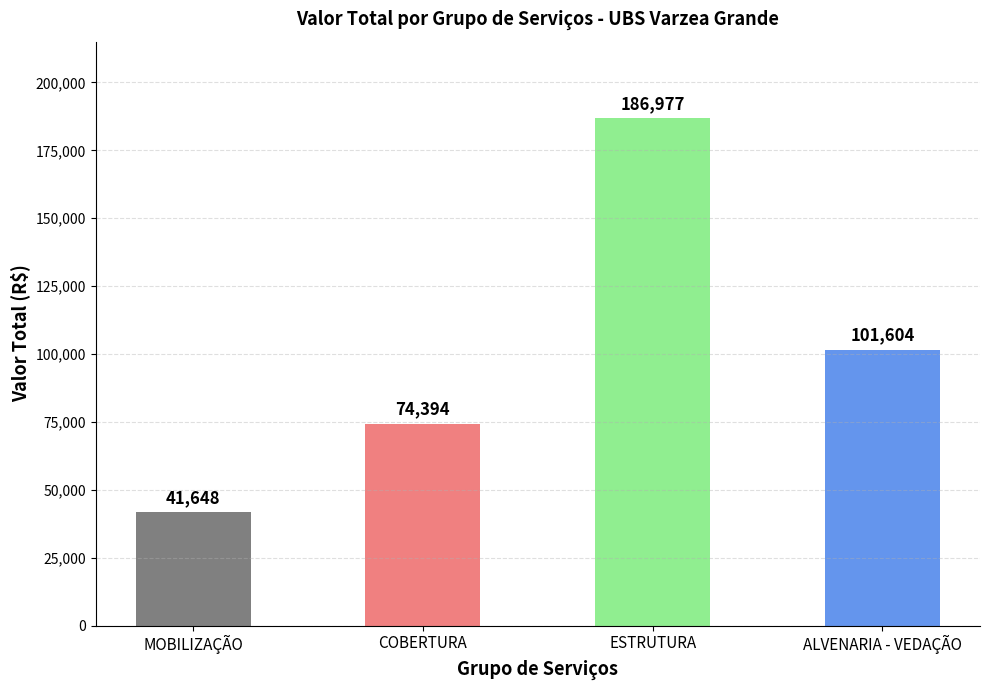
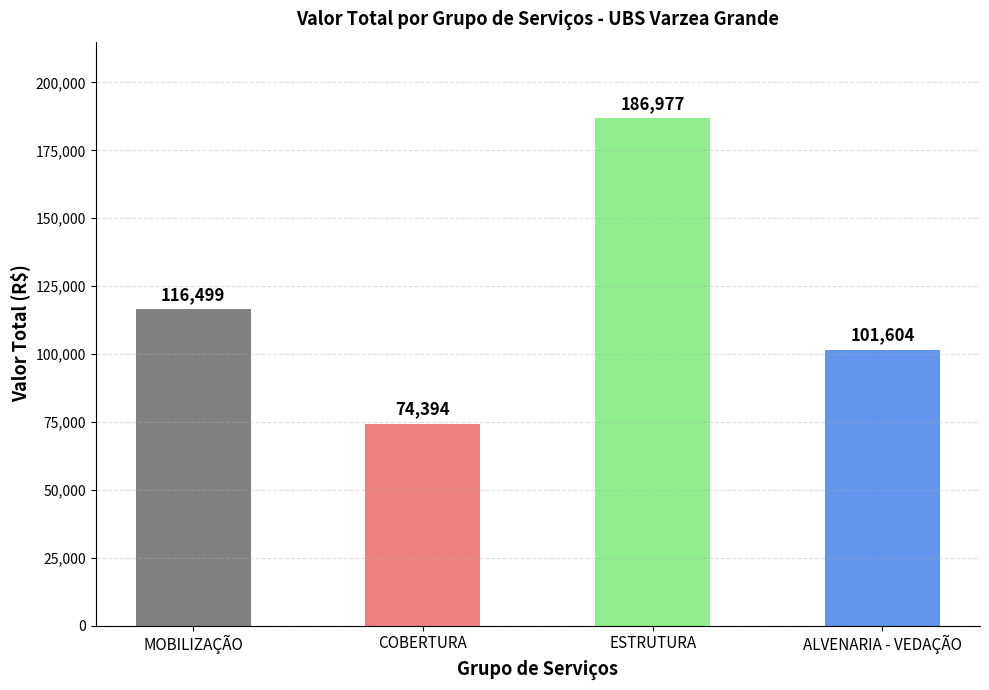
  {
-   "MOBILIZAÇÃO": "41,648",
+   "MOBILIZAÇÃO": "116,499",
    "COBERTURA": "74,394",
    "ESTRUTURA": "186,977",
    "ALVENARIA - VEDAÇÃO": "101,604"
  }
